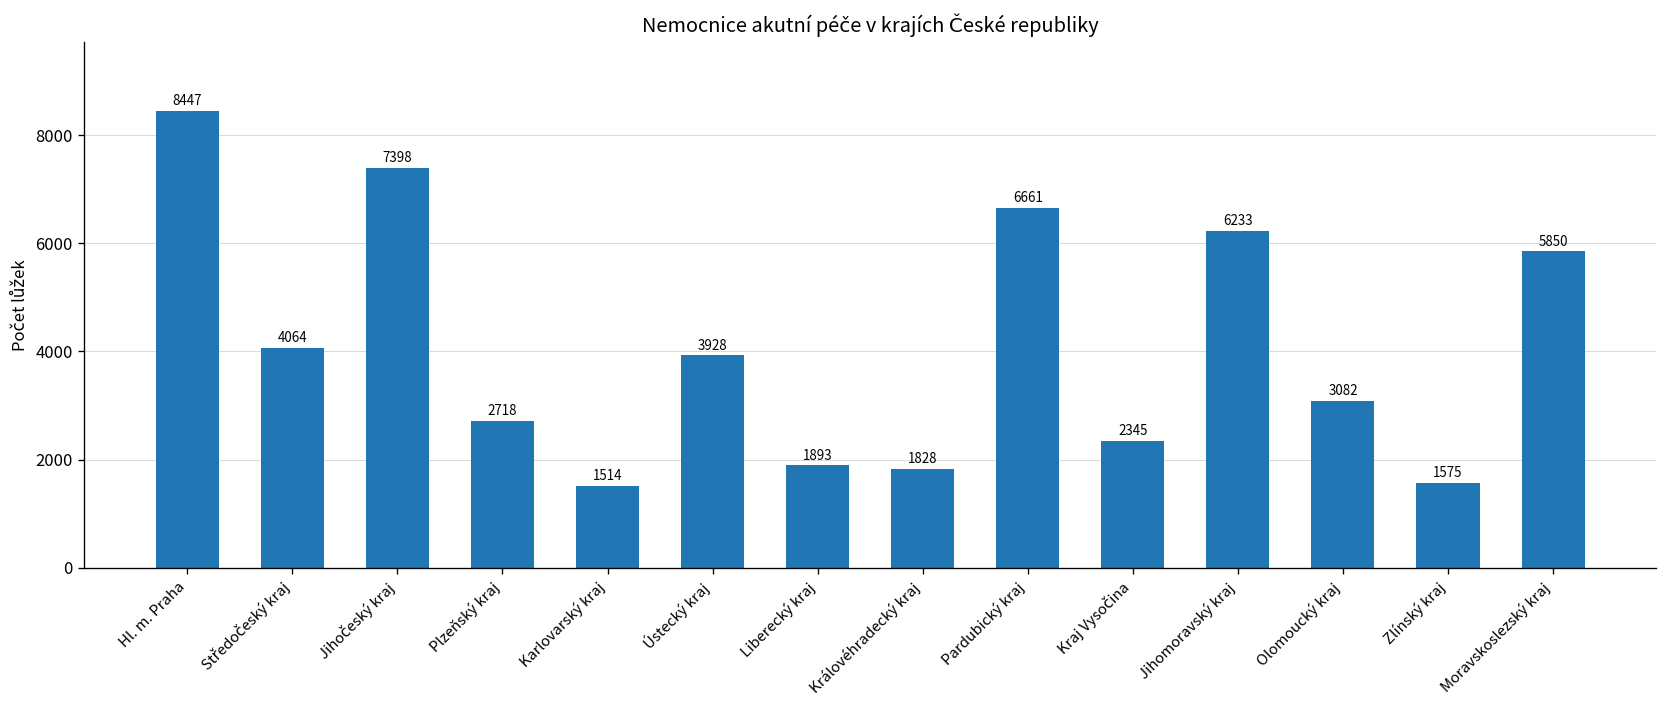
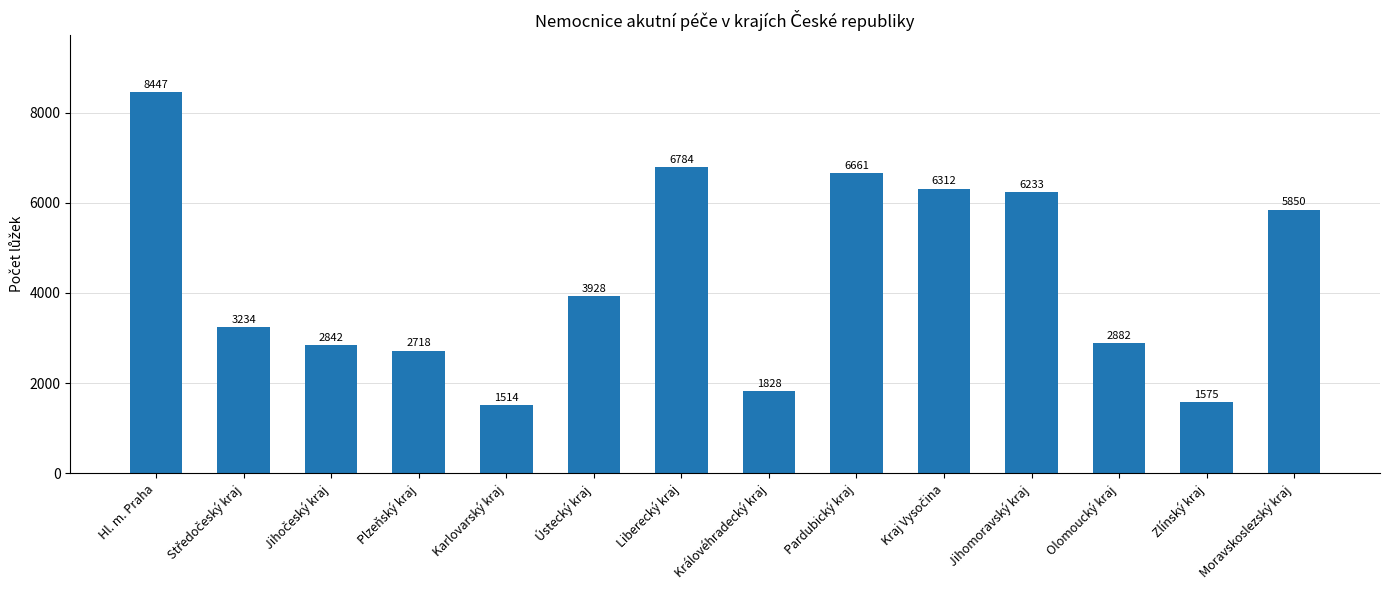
  {
    "Hl. m. Praha": 8447,
-   "Středočeský kraj": 4064,
-   "Jihočeský kraj": 7398,
+   "Středočeský kraj": 3234,
+   "Jihočeský kraj": 2842,
    "Plzeňský kraj": 2718,
    "Karlovarský kraj": 1514,
    "Ústecký kraj": 3928,
-   "Liberecký kraj": 1893,
+   "Liberecký kraj": 6784,
    "Královéhradecký kraj": 1828,
    "Pardubický kraj": 6661,
-   "Kraj Vysočina": 2345,
+   "Kraj Vysočina": 6312,
    "Jihomoravský kraj": 6233,
-   "Olomoucký kraj": 3082,
+   "Olomoucký kraj": 2882,
    "Zlínský kraj": 1575,
    "Moravskoslezský kraj": 5850
  }
